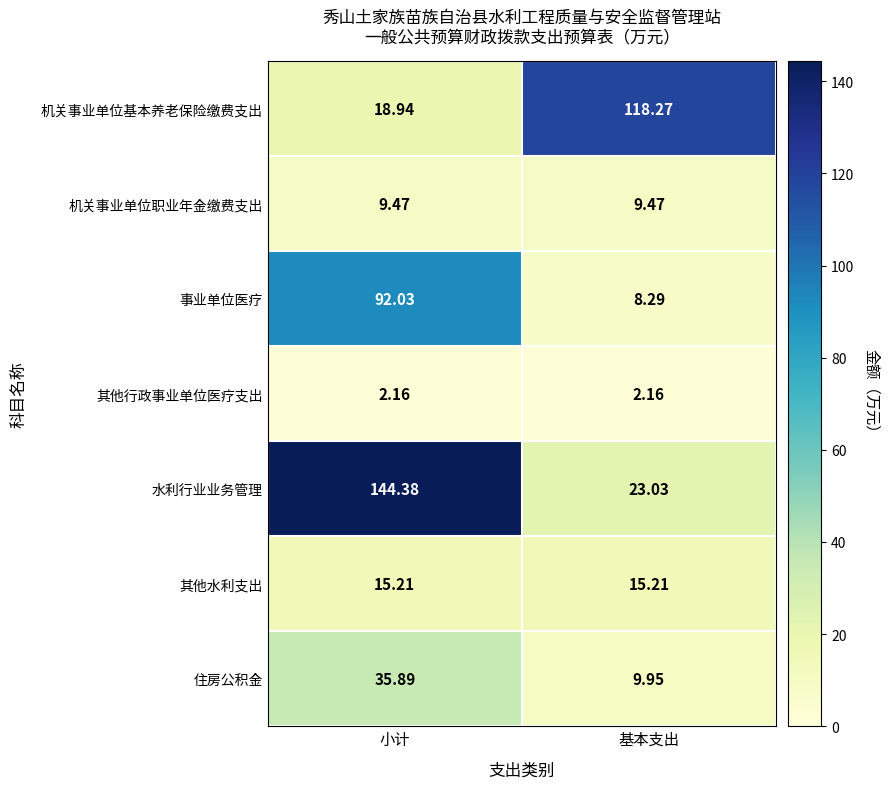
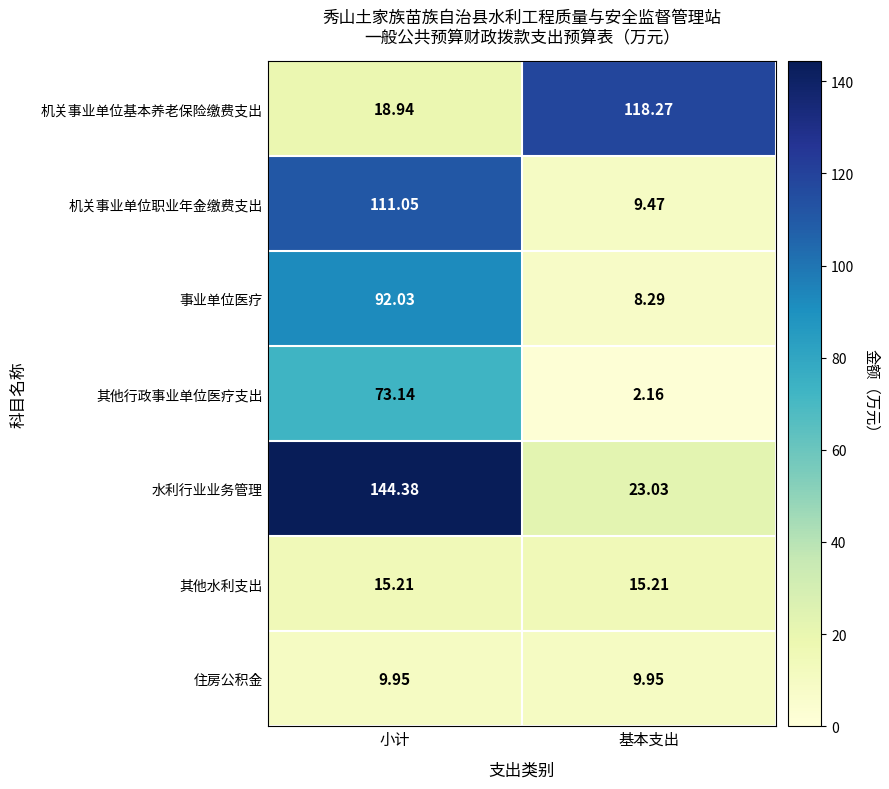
  {
    "机关事业单位基本养老保险缴费支出": {
      "小计": 18.94,
      "基本支出": 118.27
    },
    "机关事业单位职业年金缴费支出": {
-     "小计": 9.47,
+     "小计": 111.05,
      "基本支出": 9.47
    },
    "事业单位医疗": {
      "小计": 92.03,
      "基本支出": 8.29
    },
    "其他行政事业单位医疗支出": {
-     "小计": 2.16,
+     "小计": 73.14,
      "基本支出": 2.16
    },
    "水利行业业务管理": {
      "小计": 144.38,
      "基本支出": 23.03
    },
    "其他水利支出": {
      "小计": 15.21,
      "基本支出": 15.21
    },
    "住房公积金": {
-     "小计": 35.89,
+     "小计": 9.95,
      "基本支出": 9.95
    }
  }
